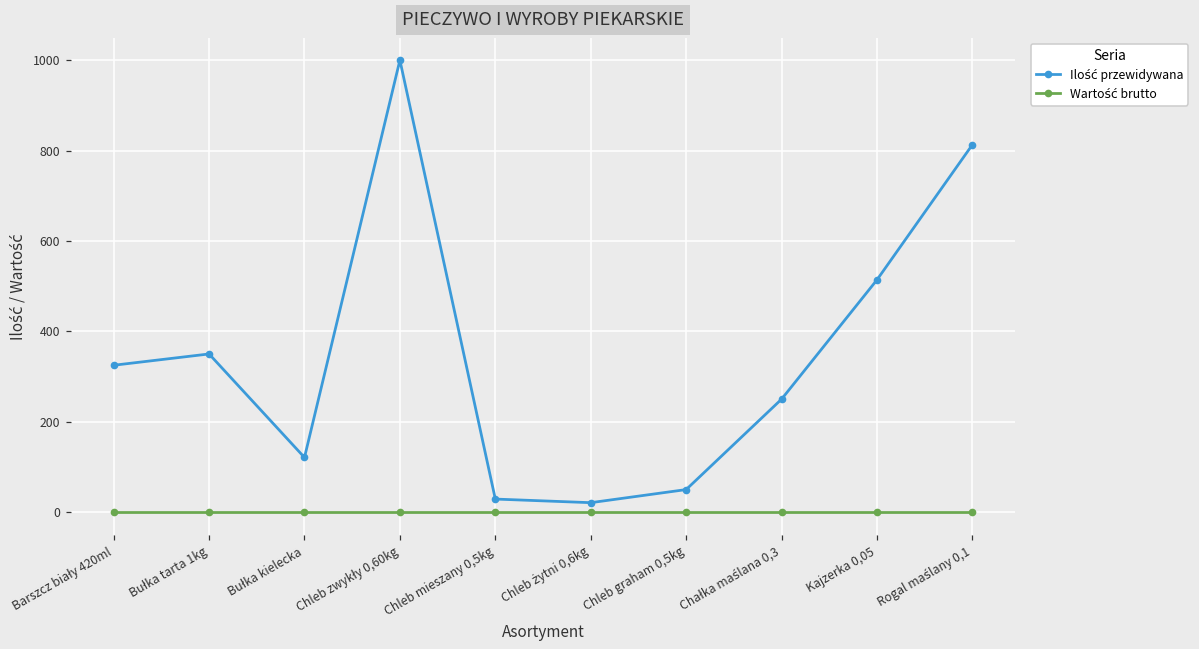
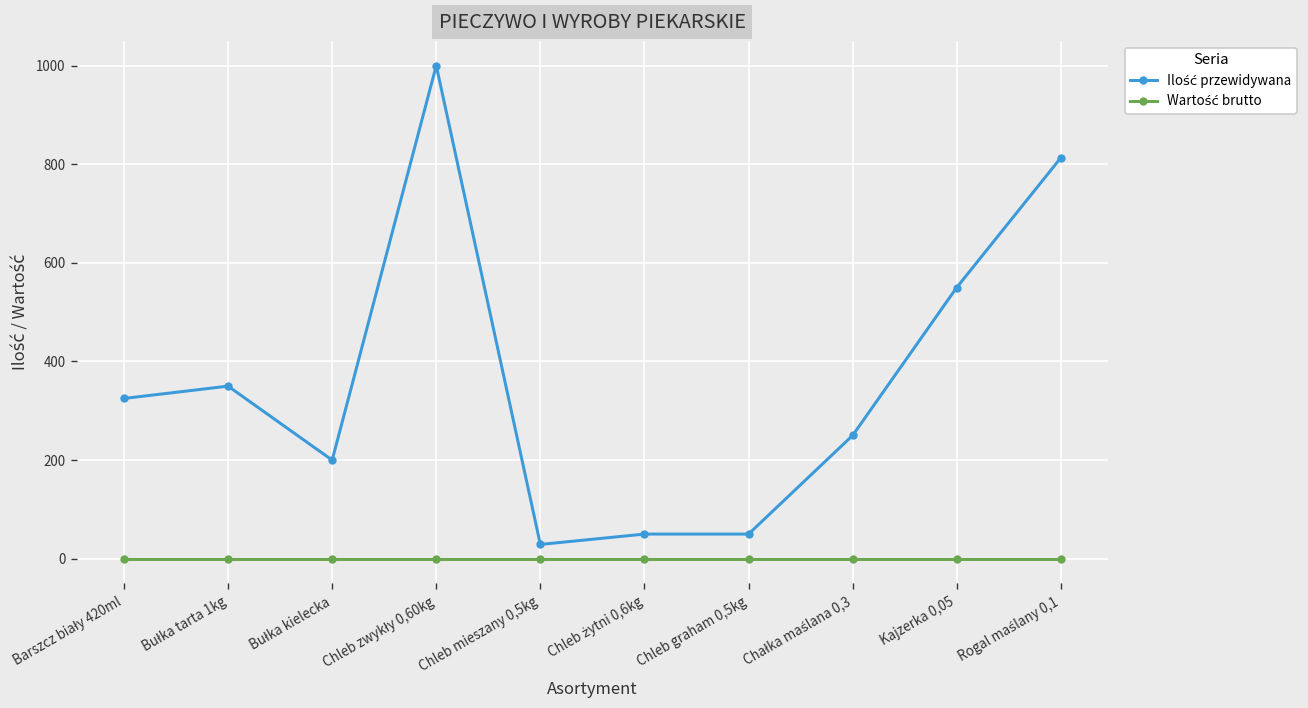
  {
    "Ilość przewidywana": {
      "Barszcz biały 420ml": 330,
      "Bułka tarta 1kg": 350,
-     "Bułka kielecka": 120,
+     "Bułka kielecka": 200,
      "Chleb zwykły 0,60kg": 1000,
      "Chleb mieszany 0,5kg": 30,
-     "Chleb żytni 0,6kg": 20,
+     "Chleb żytni 0,6kg": 50,
      "Chleb graham 0,5kg": 50,
      "Chałka maślana 0,3": 250,
-     "Kajzerka 0,05": 510,
+     "Kajzerka 0,05": 550,
      "Rogal maślany 0,1": 810
    },
    "Wartość brutto": {
      "Barszcz biały 420ml": 0,
      "Bułka tarta 1kg": 0,
      "Bułka kielecka": 0,
      "Chleb zwykły 0,60kg": 0,
      "Chleb mieszany 0,5kg": 0,
      "Chleb żytni 0,6kg": 0,
      "Chleb graham 0,5kg": 0,
      "Chałka maślana 0,3": 0,
      "Kajzerka 0,05": 0,
      "Rogal maślany 0,1": 0
    }
  }
